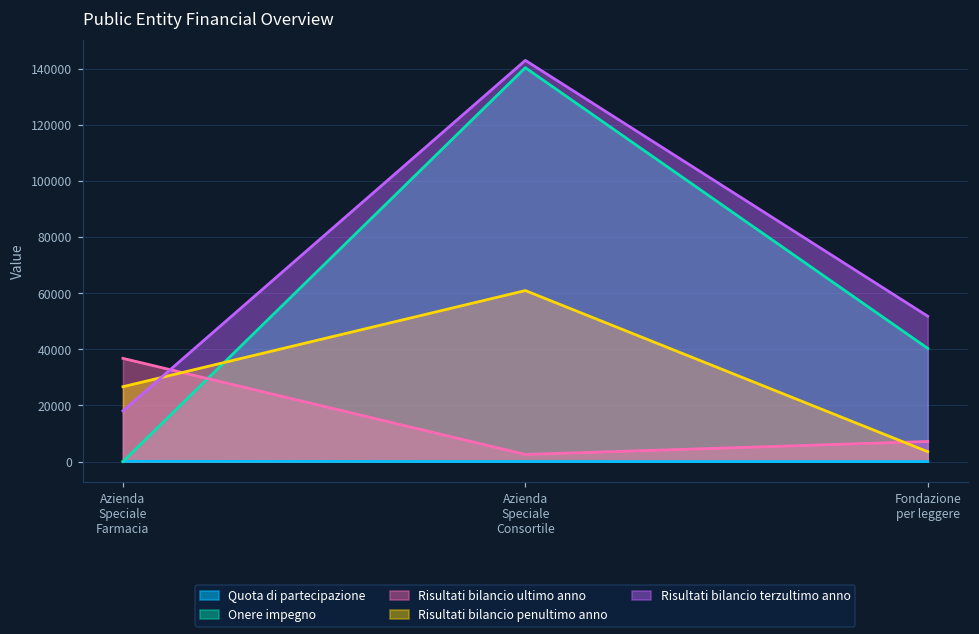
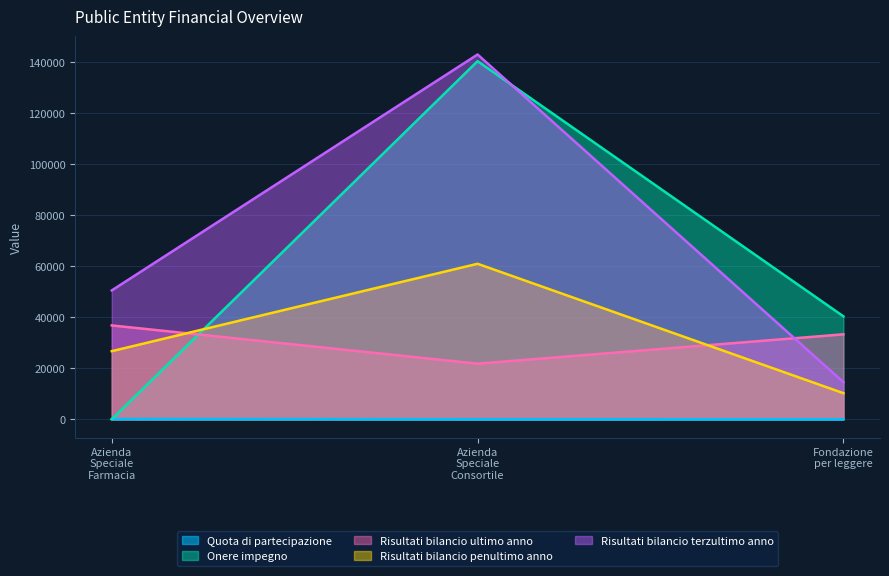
  {
    "Quota di partecipazione": {
      "Azienda Speciale Consortile": 0,
      "Fondazione per leggere": 0
    },
    "Onere impegno": {
      "Azienda Speciale Consortile": 140000,
      "Fondazione per leggere": 40000
    },
    "Risultati bilancio ultimo anno": {
      "Azienda Speciale Farmacia": 37000,
-     "Azienda Speciale Consortile": 3000,
-     "Fondazione per leggere": 7000
+     "Azienda Speciale Consortile": 22000,
+     "Fondazione per leggere": 33000
    },
    "Risultati bilancio penultimo anno": {
      "Azienda Speciale Farmacia": 27000,
      "Azienda Speciale Consortile": 61000,
-     "Fondazione per leggere": 4000
+     "Fondazione per leggere": 10000
    },
    "Risultati bilancio terzultimo anno": {
-     "Azienda Speciale Farmacia": 18000,
+     "Azienda Speciale Farmacia": 51000,
      "Azienda Speciale Consortile": 143000,
-     "Fondazione per leggere": 52000
+     "Fondazione per leggere": 15000
    }
  }
